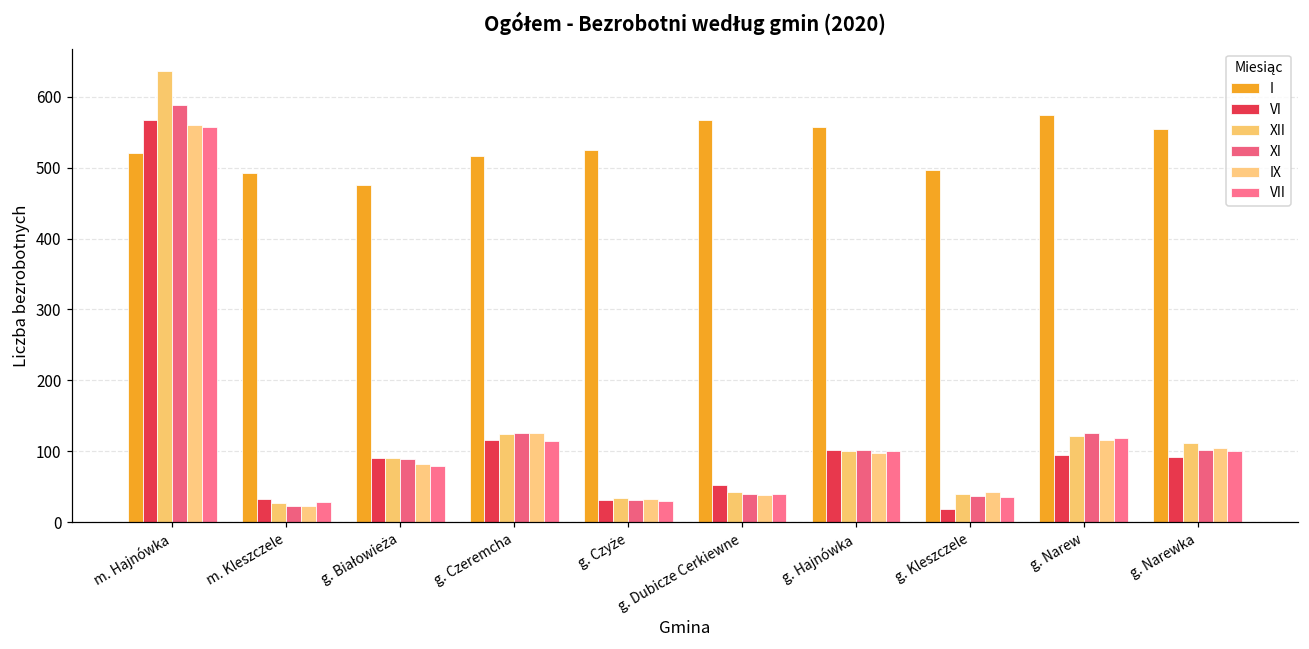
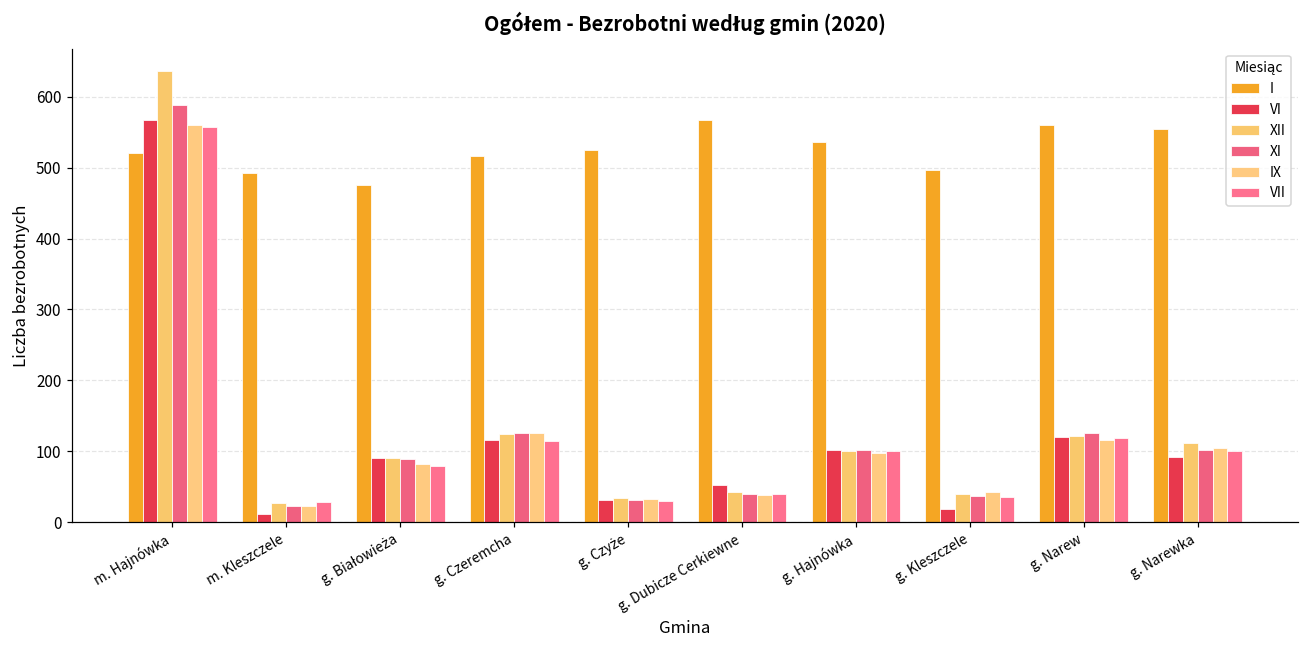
  {
    "I": {
      "m. Hajnówka": 520,
      "m. Kleszczele": 490,
      "g. Białowieża": 480,
      "g. Czeremcha": 520,
      "g. Czyże": 530,
      "g. Dubicze Cerkiewne": 570,
-     "g. Hajnówka": 560,
+     "g. Hajnówka": 540,
      "g. Kleszczele": 500,
-     "g. Narew": 570,
+     "g. Narew": 560,
      "g. Narewka": 550
    },
    "VI": {
      "m. Hajnówka": 570,
-     "m. Kleszczele": 30,
+     "m. Kleszczele": 10,
      "g. Białowieża": 90,
      "g. Czeremcha": 120,
      "g. Czyże": 30,
      "g. Dubicze Cerkiewne": 50,
      "g. Hajnówka": 100,
      "g. Kleszczele": 20,
-     "g. Narew": 100,
+     "g. Narew": 120,
      "g. Narewka": 90
    }
  }
